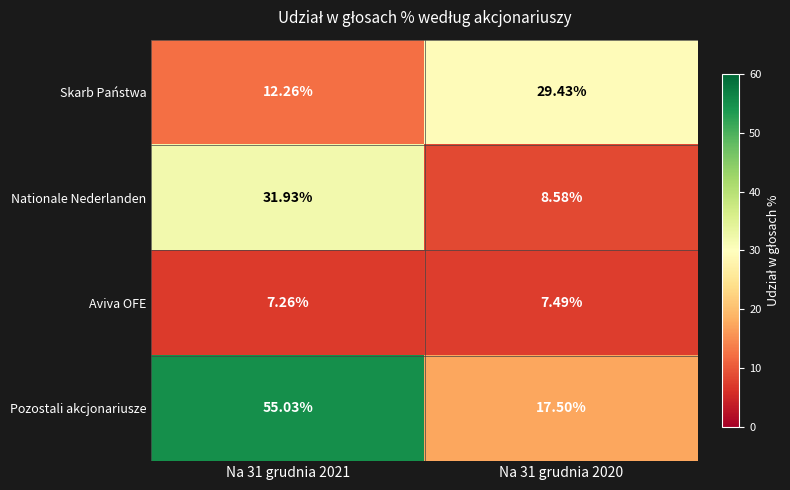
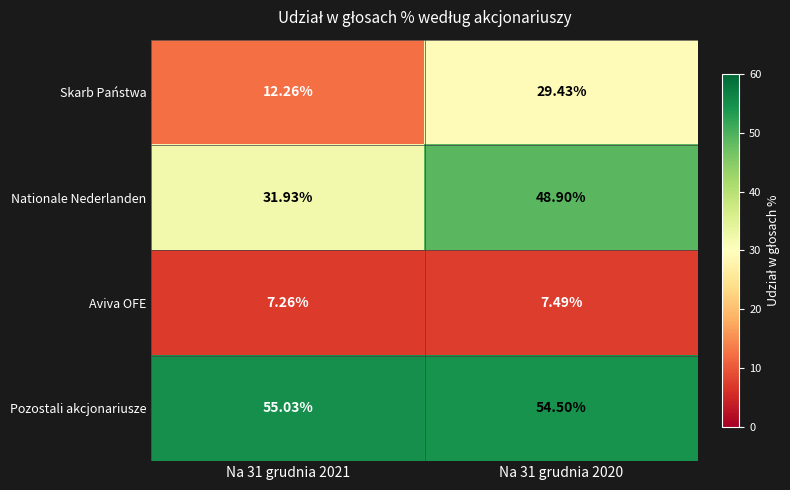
  {
    "Skarb Państwa": {
      "Na 31 grudnia 2021": "12.26%",
      "Na 31 grudnia 2020": "29.43%"
    },
    "Nationale Nederlanden": {
      "Na 31 grudnia 2021": "31.93%",
-     "Na 31 grudnia 2020": "8.58%"
+     "Na 31 grudnia 2020": "48.90%"
    },
    "Aviva OFE": {
      "Na 31 grudnia 2021": "7.26%",
      "Na 31 grudnia 2020": "7.49%"
    },
    "Pozostali akcjonariusze": {
      "Na 31 grudnia 2021": "55.03%",
-     "Na 31 grudnia 2020": "17.50%"
+     "Na 31 grudnia 2020": "54.50%"
    }
  }
